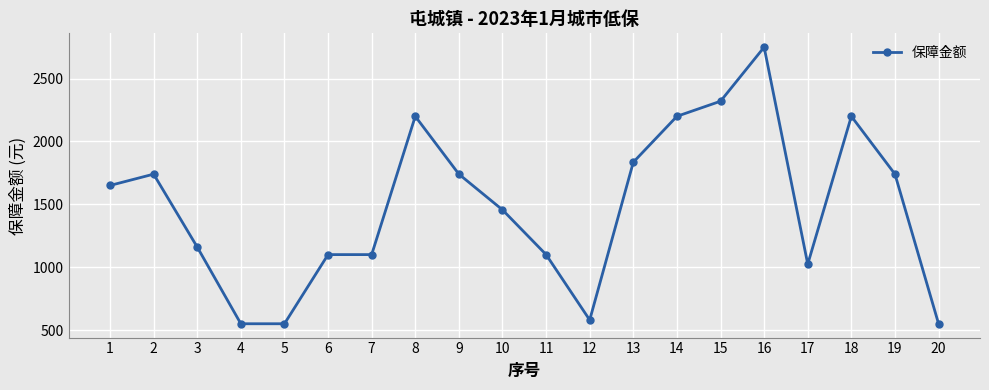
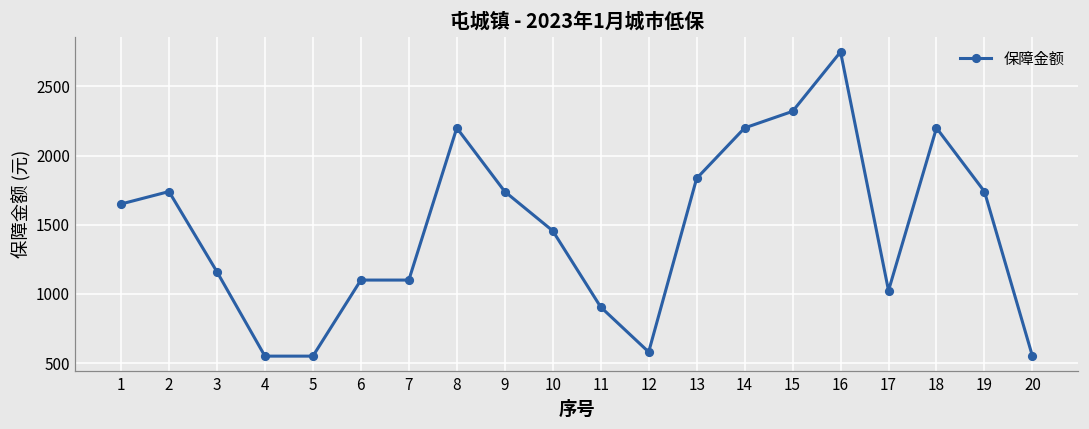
  {
    "1": 1650,
    "2": 1740,
    "3": 1160,
    "4": 550,
    "5": 550,
    "6": 1100,
    "7": 1100,
    "8": 2200,
    "9": 1740,
    "10": 1460,
-   "11": 1100,
+   "11": 910,
    "12": 580,
    "13": 1840,
    "14": 2200,
    "15": 2320,
    "16": 2750,
    "17": 1020,
    "18": 2200,
    "19": 1740,
    "20": 550
  }
